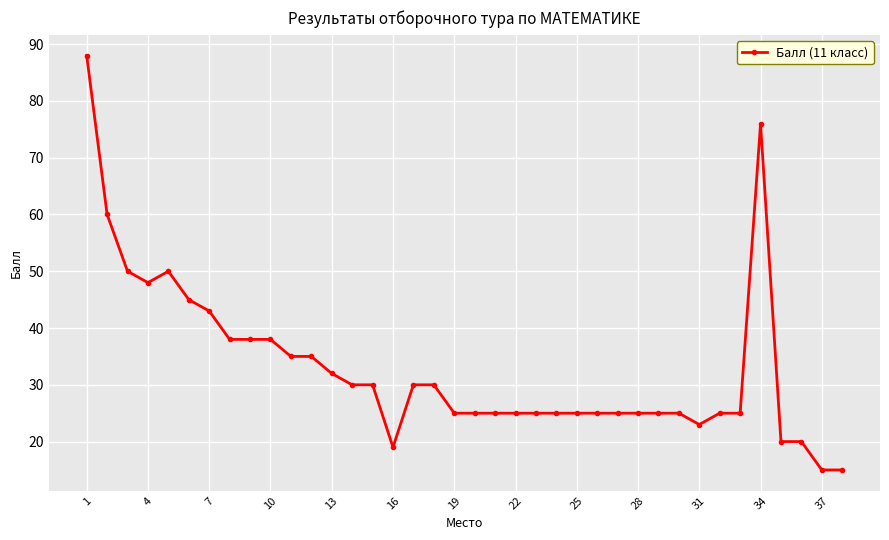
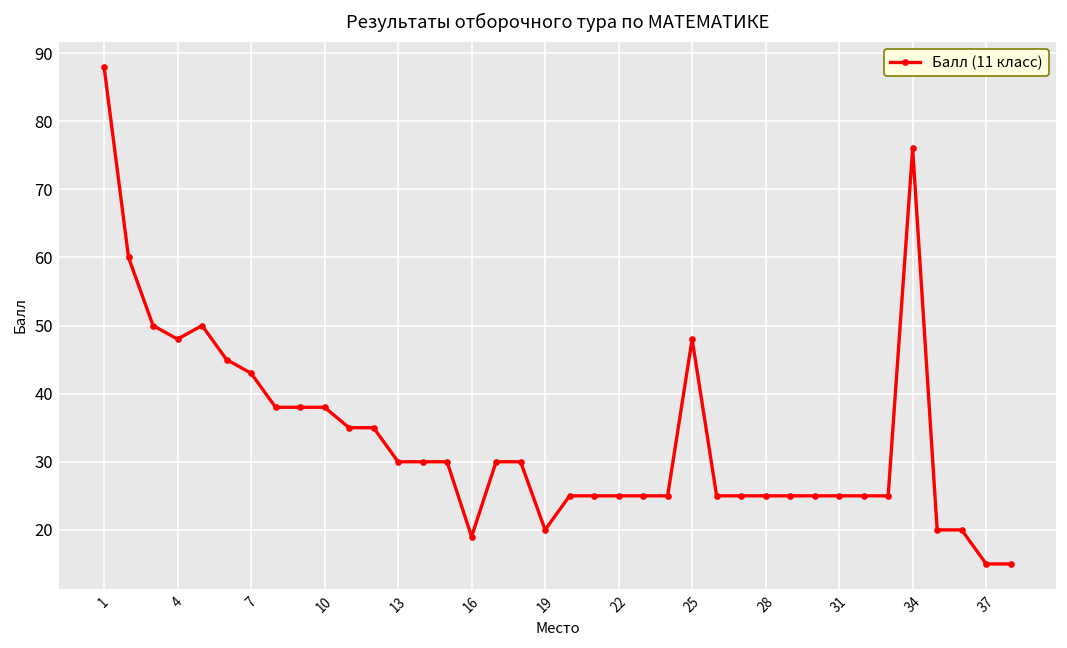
  {
    "1": 88,
    "4": 48,
    "7": 43,
    "10": 38,
-   "13": 32,
+   "13": 30,
    "16": 19,
-   "19": 25,
+   "19": 20,
    "22": 25,
-   "25": 25,
+   "25": 48,
    "28": 25,
-   "31": 23,
+   "31": 25,
    "34": 76,
    "37": 15
  }
